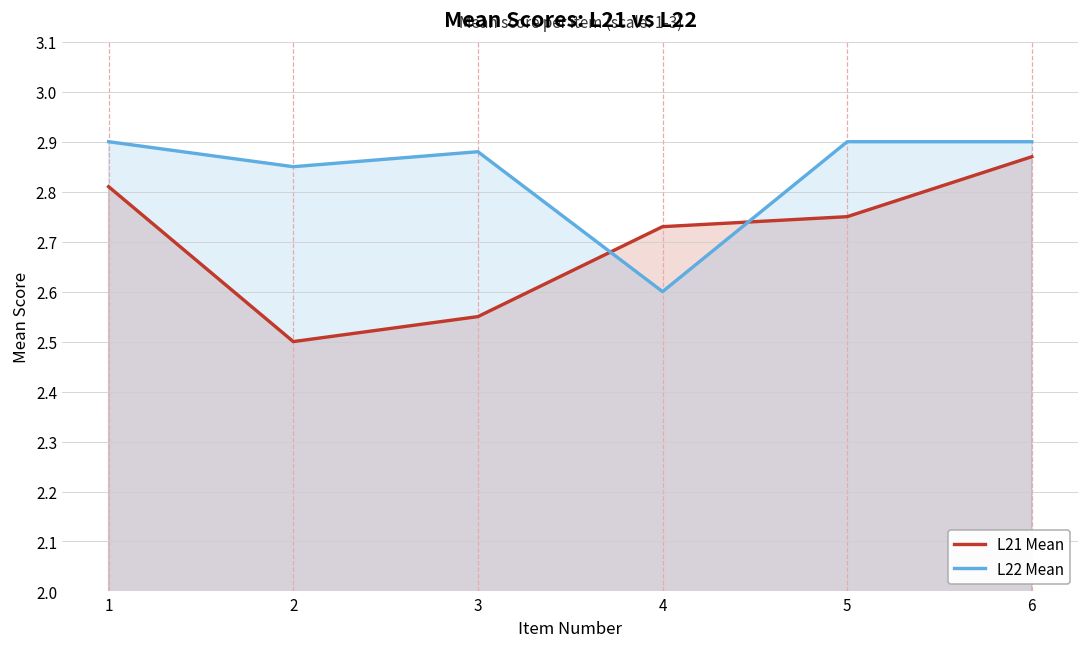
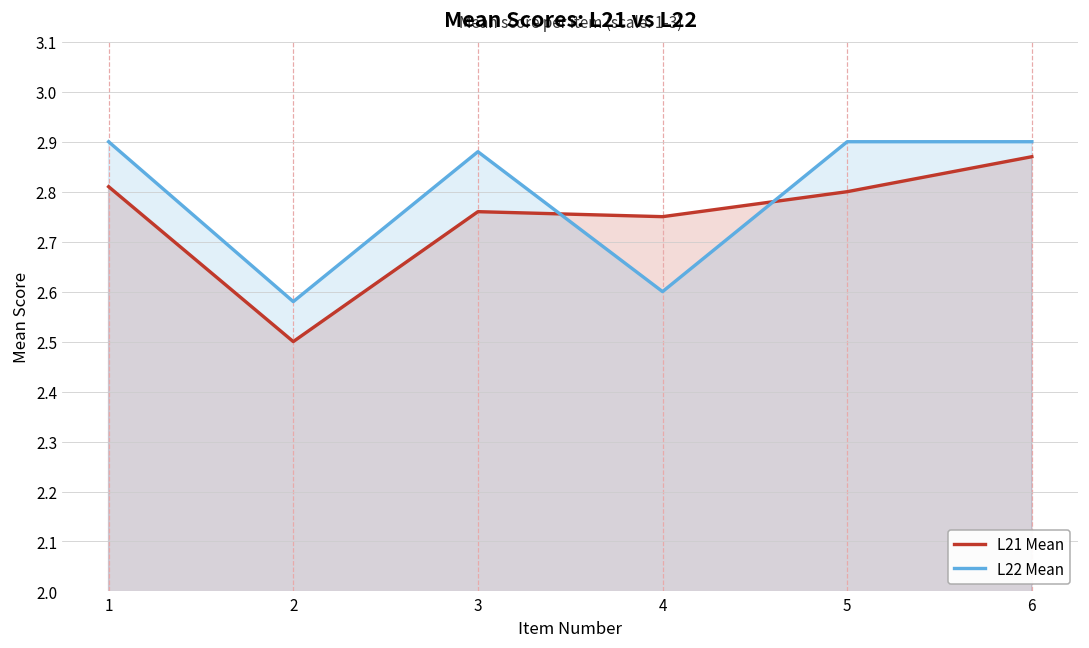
  {
    "L21 Mean": {
      "1": 2.81,
      "2": 2.50,
-     "3": 2.55,
-     "4": 2.73,
-     "5": 2.75,
+     "3": 2.76,
+     "4": 2.75,
+     "5": 2.80,
      "6": 2.87
    },
    "L22 Mean": {
      "1": 2.90,
-     "2": 2.85,
+     "2": 2.58,
      "3": 2.88,
      "4": 2.60,
      "5": 2.90,
      "6": 2.90
    }
  }
